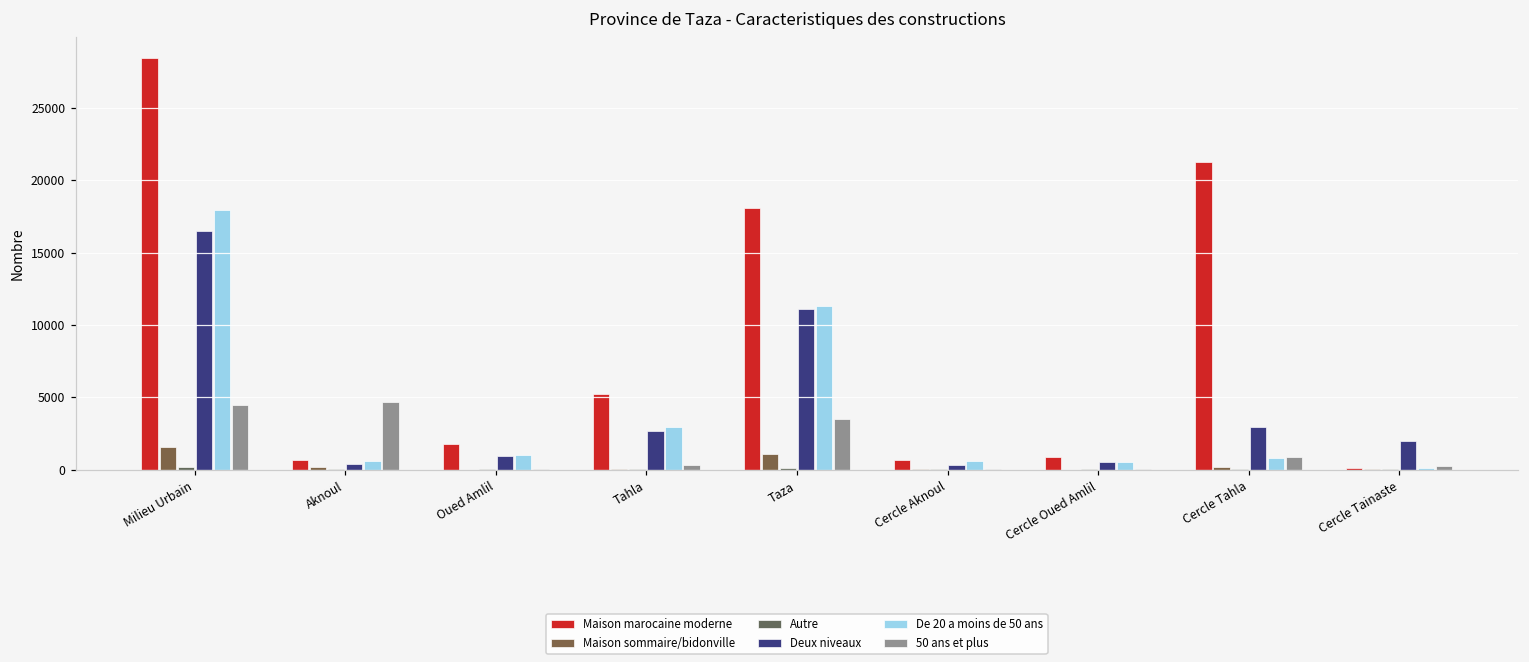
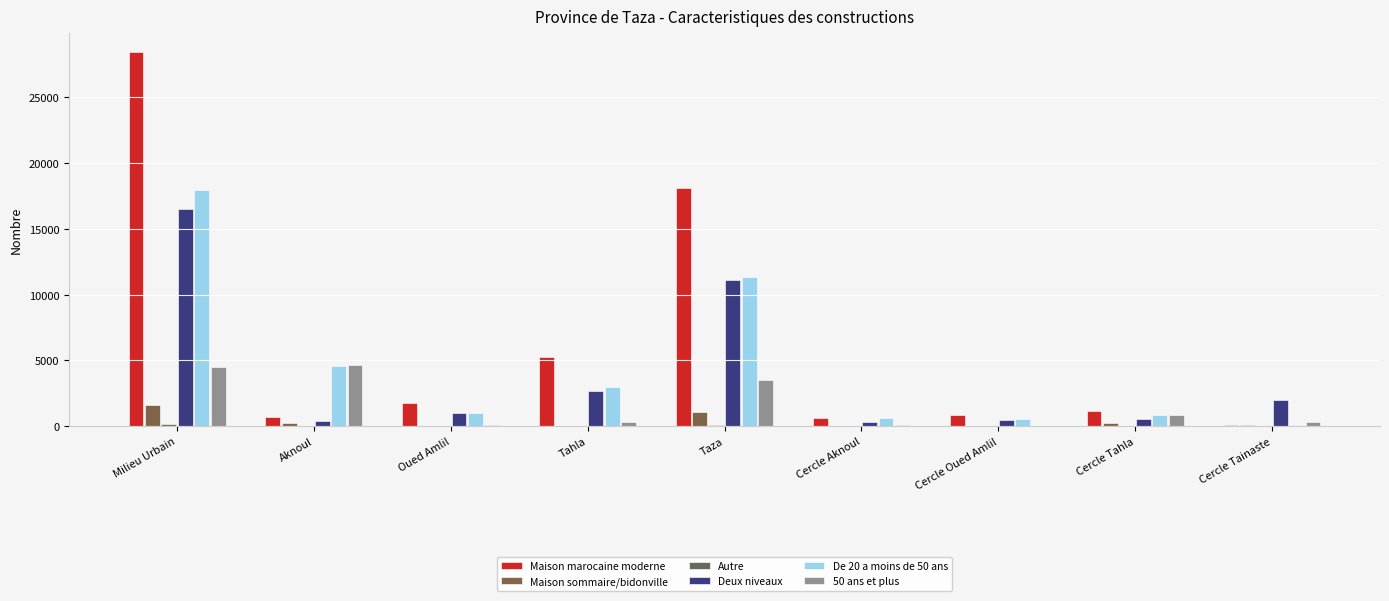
  {
    "Maison marocaine moderne": {
      "Milieu Urbain": 28500,
      "Aknoul": 700,
      "Oued Amlil": 1800,
      "Tahla": 5200,
      "Taza": 18100,
      "Cercle Aknoul": 600,
      "Cercle Oued Amlil": 900,
-     "Cercle Tahla": 21200
+     "Cercle Tahla": 1100
    },
    "Deux niveaux": {
      "Milieu Urbain": 16500,
      "Aknoul": 400,
      "Oued Amlil": 1000,
      "Tahla": 2700,
      "Taza": 11100,
      "Cercle Aknoul": 300,
      "Cercle Oued Amlil": 500,
-     "Cercle Tahla": 2900,
+     "Cercle Tahla": 500,
      "Cercle Tainaste": 2000
    },
    "De 20 a moins de 50 ans": {
      "Milieu Urbain": 17900,
-     "Aknoul": 600,
+     "Aknoul": 4500,
      "Oued Amlil": 1000,
      "Tahla": 2900,
      "Taza": 11300,
      "Cercle Aknoul": 600,
      "Cercle Oued Amlil": 500,
      "Cercle Tahla": 800
    },
    "50 ans et plus": {
      "Milieu Urbain": 4500,
      "Aknoul": 4700,
      "Tahla": 300,
      "Taza": 3500,
      "Cercle Tahla": 800,
      "Cercle Tainaste": 300
    }
  }
